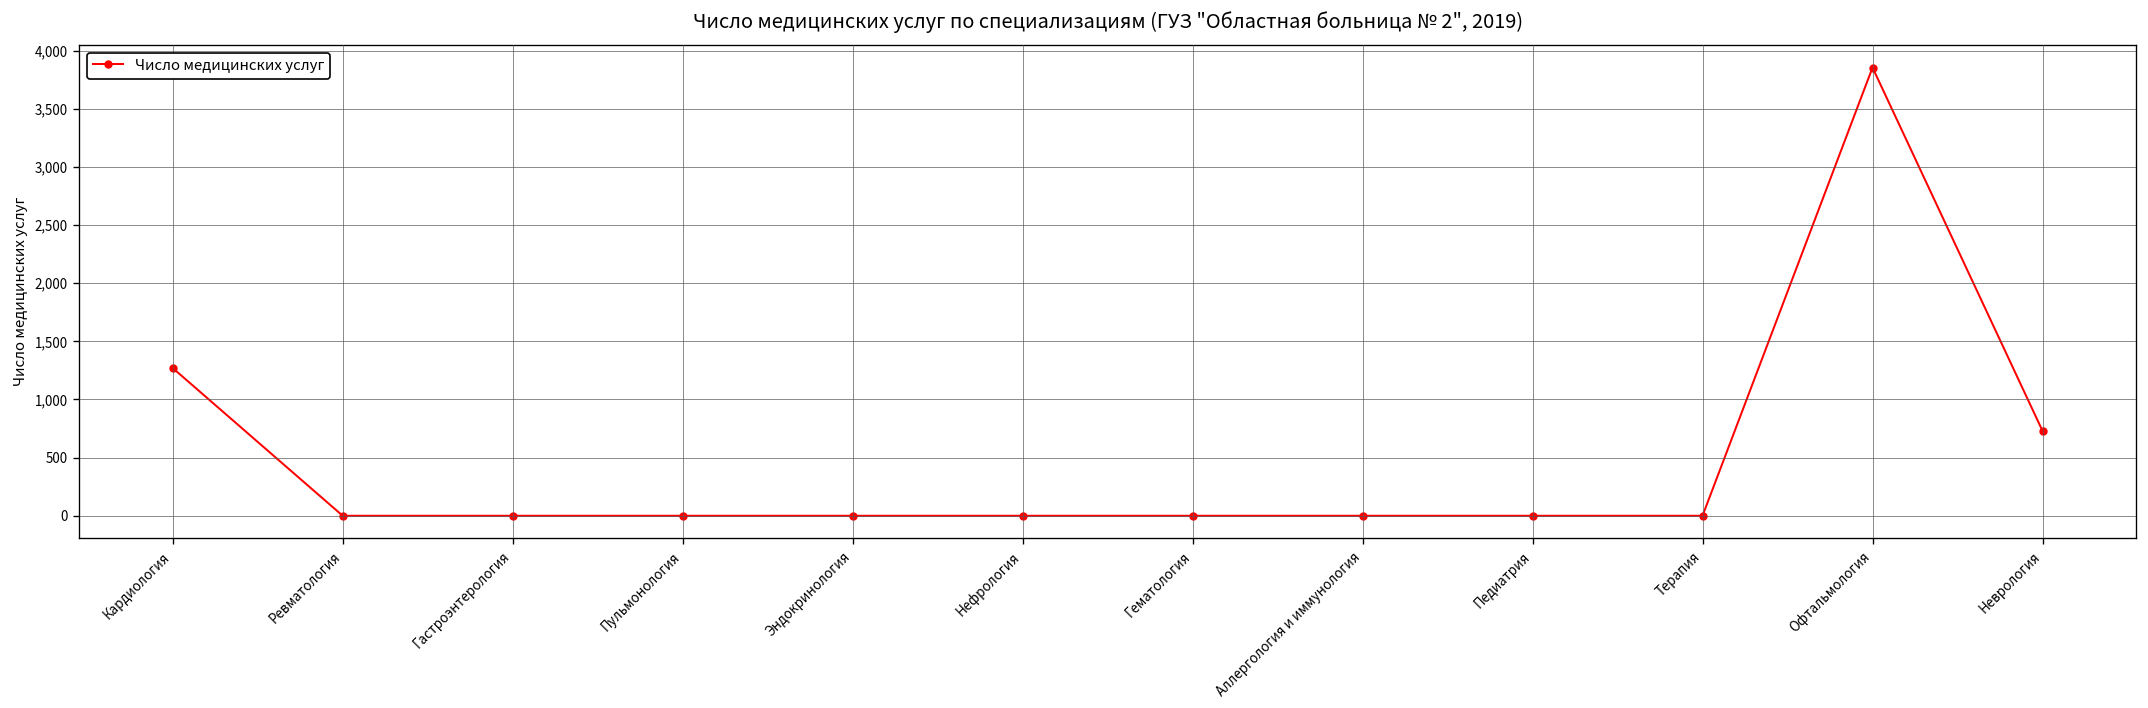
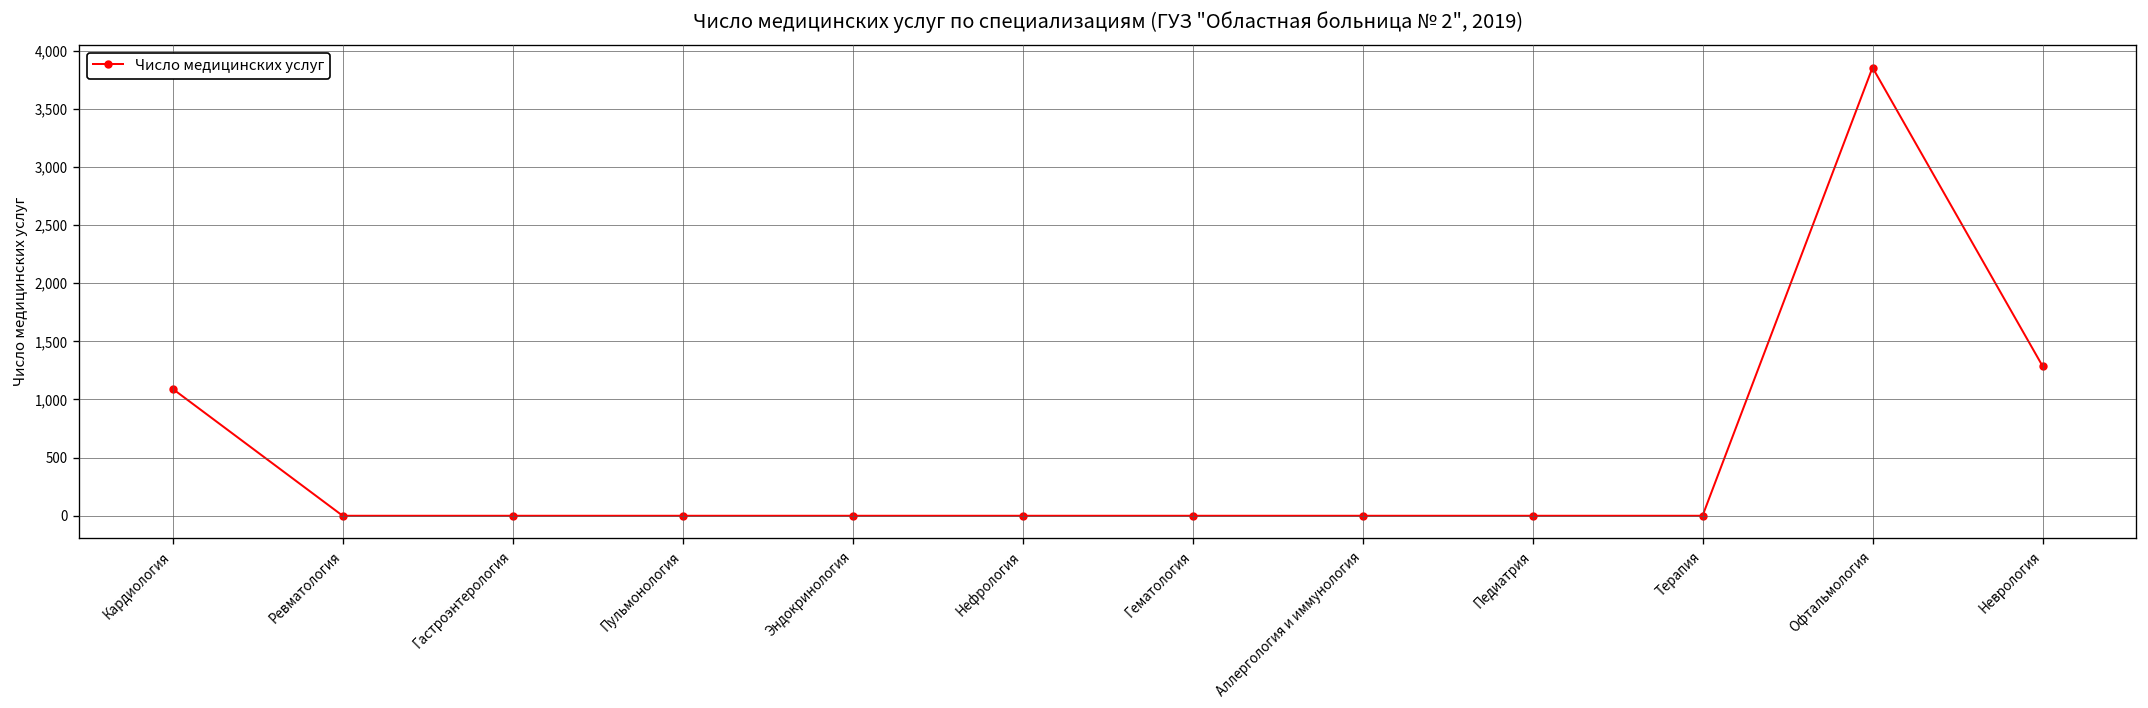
  {
-   "Кардиология": "1,300",
+   "Кардиология": "1,100",
    "Ревматология": "0",
    "Гастроэнтерология": "0",
    "Пульмонология": "0",
    "Эндокринология": "0",
    "Нефрология": "0",
    "Гематология": "0",
    "Аллергология и иммунология": "0",
    "Педиатрия": "0",
    "Терапия": "0",
    "Офтальмология": "3,900",
-   "Неврология": "700"
+   "Неврология": "1,300"
  }
